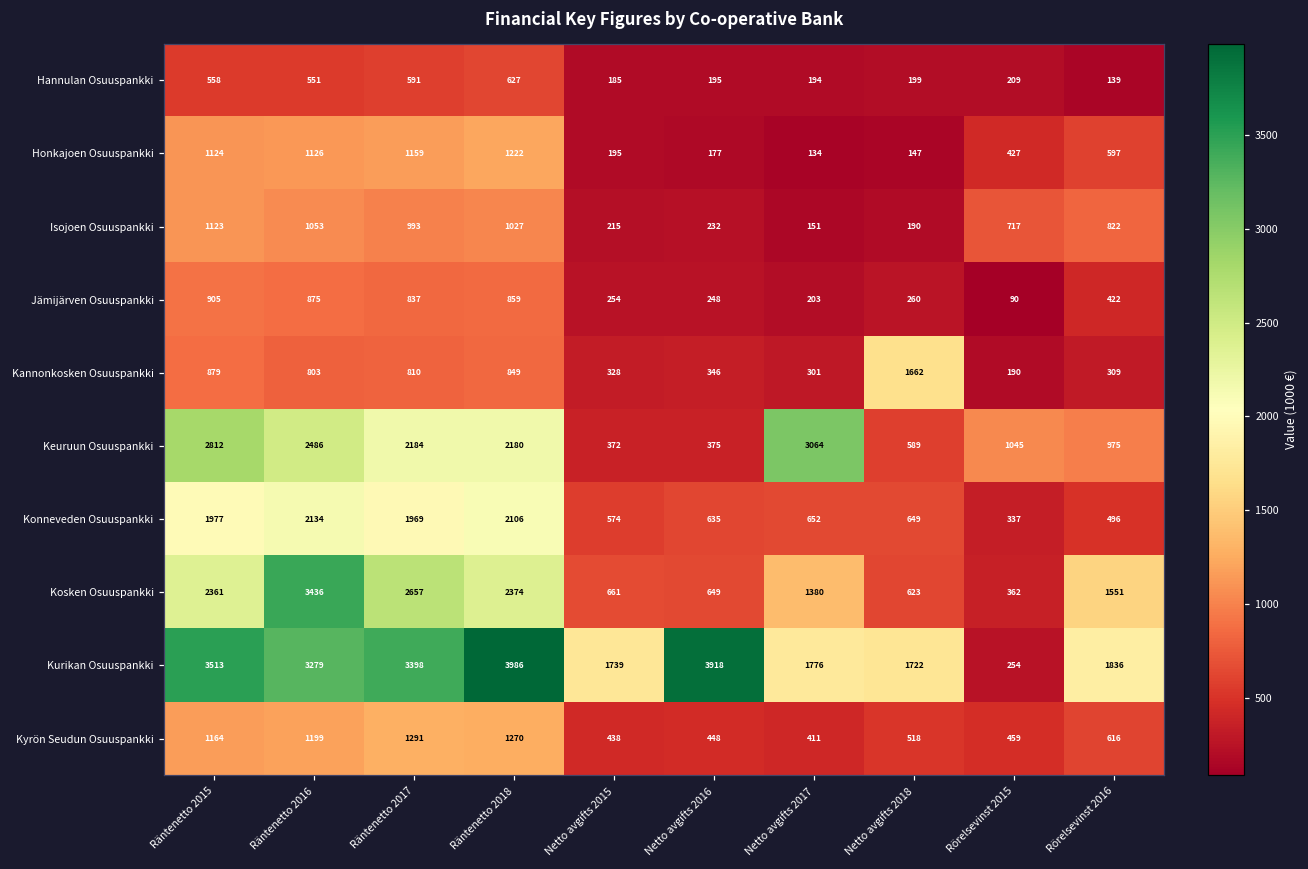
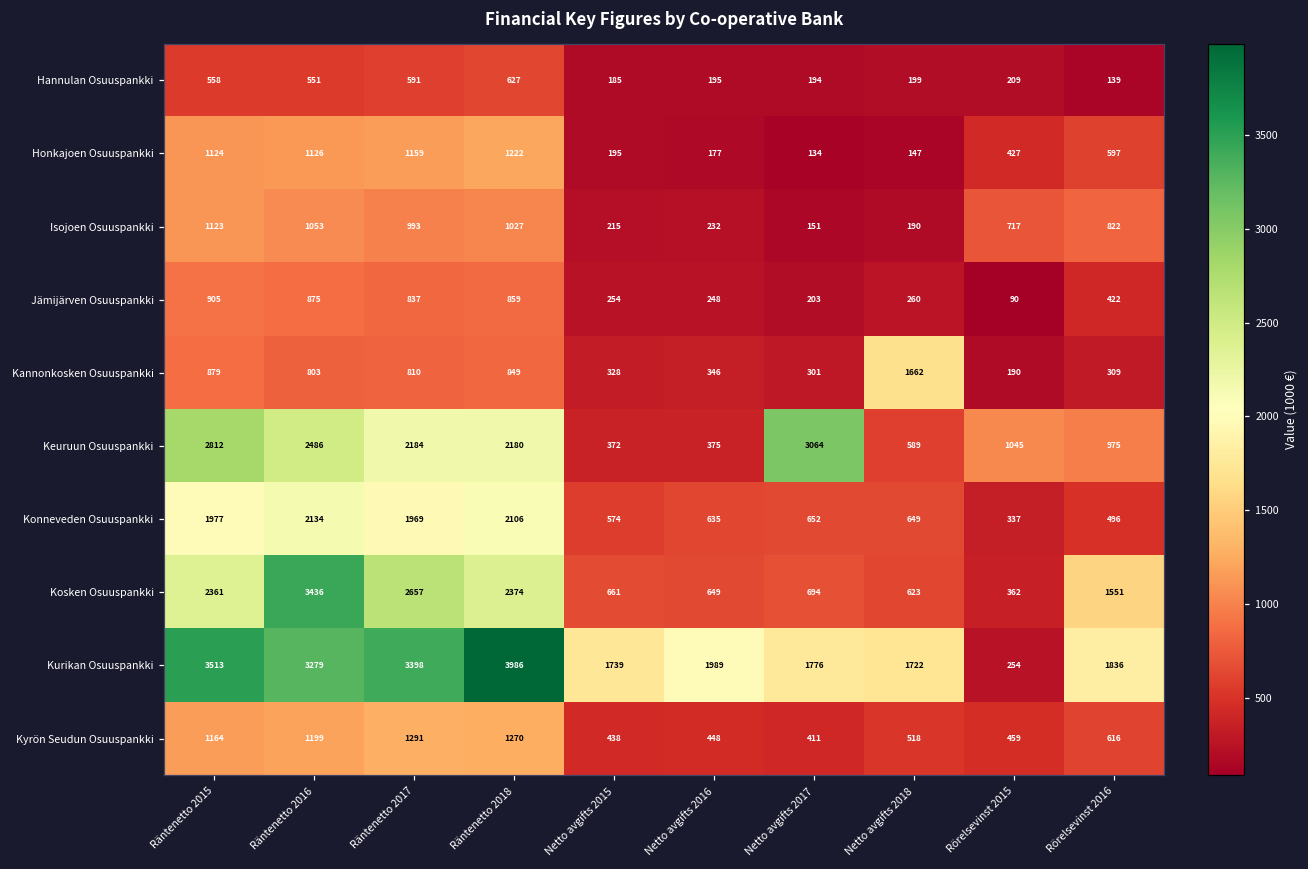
  {
    "Hannulan Osuuspankki": {
      "Räntenetto 2015": 558,
      "Räntenetto 2016": 551,
      "Räntenetto 2017": 591,
      "Räntenetto 2018": 627,
      "Netto avgifts 2015": 185,
      "Netto avgifts 2016": 195,
      "Netto avgifts 2017": 194,
      "Netto avgifts 2018": 199,
      "Rörelsevinst 2015": 209,
      "Rörelsevinst 2016": 139
    },
    "Honkajoen Osuuspankki": {
      "Räntenetto 2015": 1124,
      "Räntenetto 2016": 1126,
      "Räntenetto 2017": 1159,
      "Räntenetto 2018": 1222,
      "Netto avgifts 2015": 195,
      "Netto avgifts 2016": 177,
      "Netto avgifts 2017": 134,
      "Netto avgifts 2018": 147,
      "Rörelsevinst 2015": 427,
      "Rörelsevinst 2016": 597
    },
    "Isojoen Osuuspankki": {
      "Räntenetto 2015": 1123,
      "Räntenetto 2016": 1053,
      "Räntenetto 2017": 993,
      "Räntenetto 2018": 1027,
      "Netto avgifts 2015": 215,
      "Netto avgifts 2016": 232,
      "Netto avgifts 2017": 151,
      "Netto avgifts 2018": 190,
      "Rörelsevinst 2015": 717,
      "Rörelsevinst 2016": 822
    },
    "Jämijärven Osuuspankki": {
      "Räntenetto 2015": 905,
      "Räntenetto 2016": 875,
      "Räntenetto 2017": 837,
      "Räntenetto 2018": 859,
      "Netto avgifts 2015": 254,
      "Netto avgifts 2016": 248,
      "Netto avgifts 2017": 203,
      "Netto avgifts 2018": 260,
      "Rörelsevinst 2015": 90,
      "Rörelsevinst 2016": 422
    },
    "Kannonkosken Osuuspankki": {
      "Räntenetto 2015": 879,
      "Räntenetto 2016": 803,
      "Räntenetto 2017": 810,
      "Räntenetto 2018": 849,
      "Netto avgifts 2015": 328,
      "Netto avgifts 2016": 346,
      "Netto avgifts 2017": 301,
      "Netto avgifts 2018": 1662,
      "Rörelsevinst 2015": 190,
      "Rörelsevinst 2016": 309
    },
    "Keuruun Osuuspankki": {
      "Räntenetto 2015": 2812,
      "Räntenetto 2016": 2486,
      "Räntenetto 2017": 2184,
      "Räntenetto 2018": 2180,
      "Netto avgifts 2015": 372,
      "Netto avgifts 2016": 375,
      "Netto avgifts 2017": 3064,
      "Netto avgifts 2018": 589,
      "Rörelsevinst 2015": 1045,
      "Rörelsevinst 2016": 975
    },
    "Konneveden Osuuspankki": {
      "Räntenetto 2015": 1977,
      "Räntenetto 2016": 2134,
      "Räntenetto 2017": 1969,
      "Räntenetto 2018": 2106,
      "Netto avgifts 2015": 574,
      "Netto avgifts 2016": 635,
      "Netto avgifts 2017": 652,
      "Netto avgifts 2018": 649,
      "Rörelsevinst 2015": 337,
      "Rörelsevinst 2016": 496
    },
    "Kosken Osuuspankki": {
      "Räntenetto 2015": 2361,
      "Räntenetto 2016": 3436,
      "Räntenetto 2017": 2657,
      "Räntenetto 2018": 2374,
      "Netto avgifts 2015": 661,
      "Netto avgifts 2016": 649,
-     "Netto avgifts 2017": 1380,
+     "Netto avgifts 2017": 694,
      "Netto avgifts 2018": 623,
      "Rörelsevinst 2015": 362,
      "Rörelsevinst 2016": 1551
    },
    "Kurikan Osuuspankki": {
      "Räntenetto 2015": 3513,
      "Räntenetto 2016": 3279,
      "Räntenetto 2017": 3398,
      "Räntenetto 2018": 3986,
      "Netto avgifts 2015": 1739,
-     "Netto avgifts 2016": 3918,
+     "Netto avgifts 2016": 1989,
      "Netto avgifts 2017": 1776,
      "Netto avgifts 2018": 1722,
      "Rörelsevinst 2015": 254,
      "Rörelsevinst 2016": 1836
    },
    "Kyrön Seudun Osuuspankki": {
      "Räntenetto 2015": 1164,
      "Räntenetto 2016": 1199,
      "Räntenetto 2017": 1291,
      "Räntenetto 2018": 1270,
      "Netto avgifts 2015": 438,
      "Netto avgifts 2016": 448,
      "Netto avgifts 2017": 411,
      "Netto avgifts 2018": 518,
      "Rörelsevinst 2015": 459,
      "Rörelsevinst 2016": 616
    }
  }
